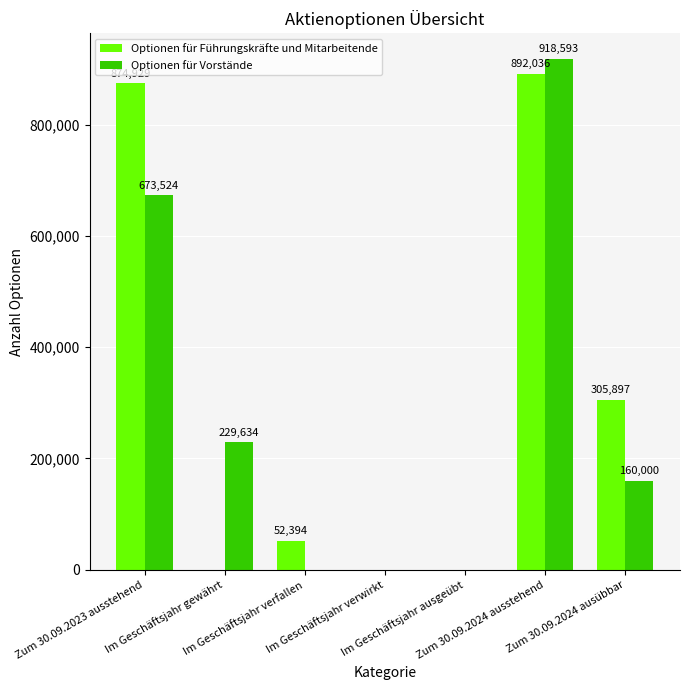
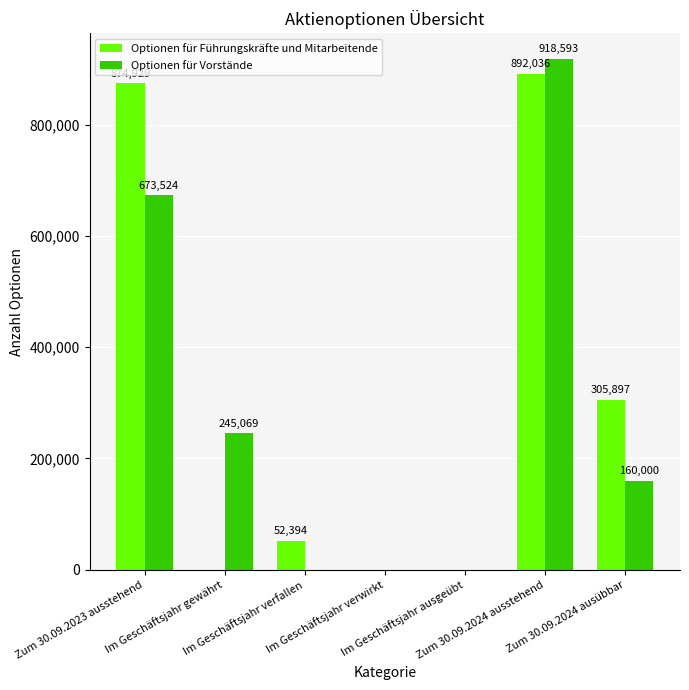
  {
    "Optionen für Führungskräfte und Mitarbeitende": {
      "Im Geschäftsjahr verfallen": "52,394",
      "Zum 30.09.2024 ausstehend": "892,036",
      "Zum 30.09.2024 ausübbar": "305,897"
    },
    "Optionen für Vorstände": {
      "Zum 30.09.2023 ausstehend": "673,524",
-     "Im Geschäftsjahr gewährt": "229,634",
+     "Im Geschäftsjahr gewährt": "245,069",
      "Zum 30.09.2024 ausstehend": "918,593",
      "Zum 30.09.2024 ausübbar": "160,000"
    }
  }
